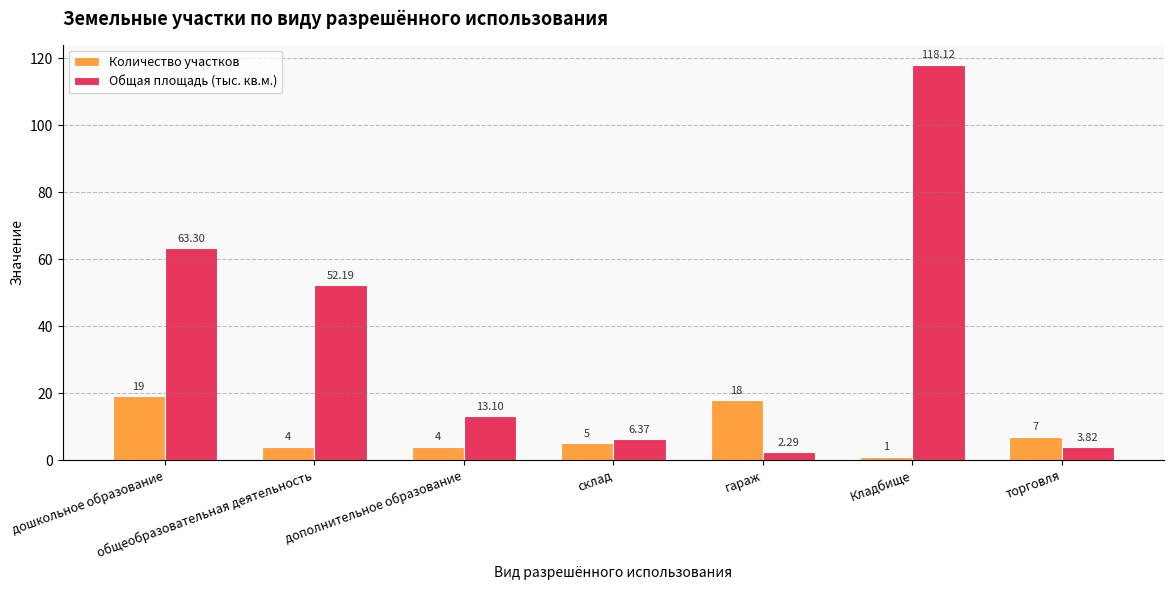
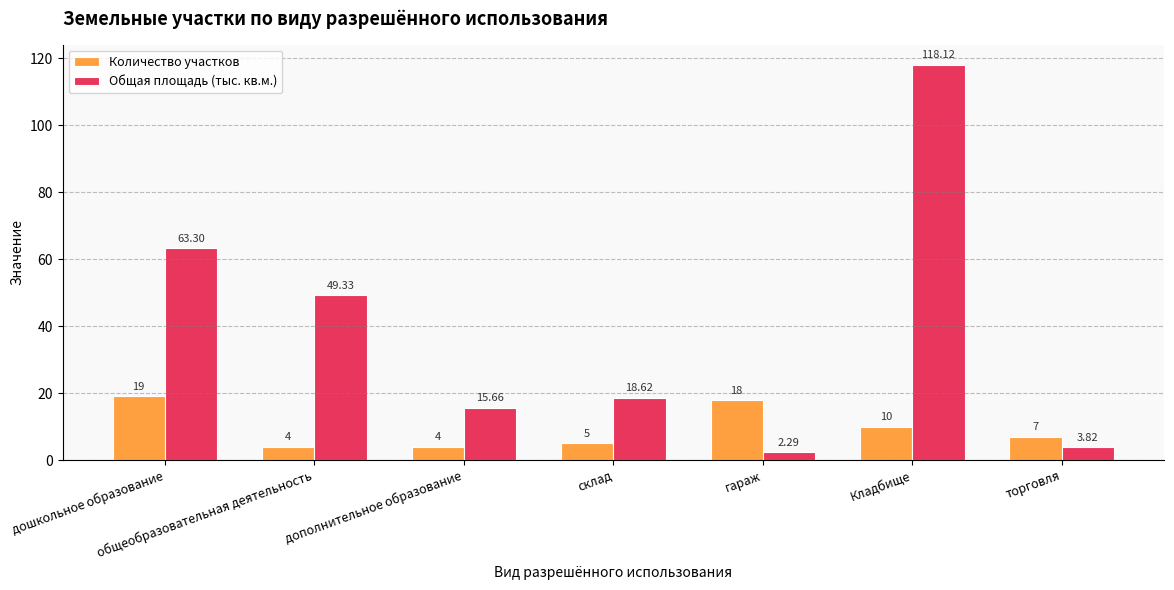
  {
    "Количество участков": {
      "дошкольное образование": 19,
      "общеобразовательная деятельность": 4,
      "дополнительное образование": 4,
      "склад": 5,
      "гараж": 18,
-     "Кладбище": 1,
+     "Кладбище": 10,
      "торговля": 7
    },
    "Общая площадь (тыс. кв.м.)": {
      "дошкольное образование": 63.30,
-     "общеобразовательная деятельность": 52.19,
-     "дополнительное образование": 13.10,
-     "склад": 6.37,
+     "общеобразовательная деятельность": 49.33,
+     "дополнительное образование": 15.66,
+     "склад": 18.62,
      "гараж": 2.29,
      "Кладбище": 118.12,
      "торговля": 3.82
    }
  }
